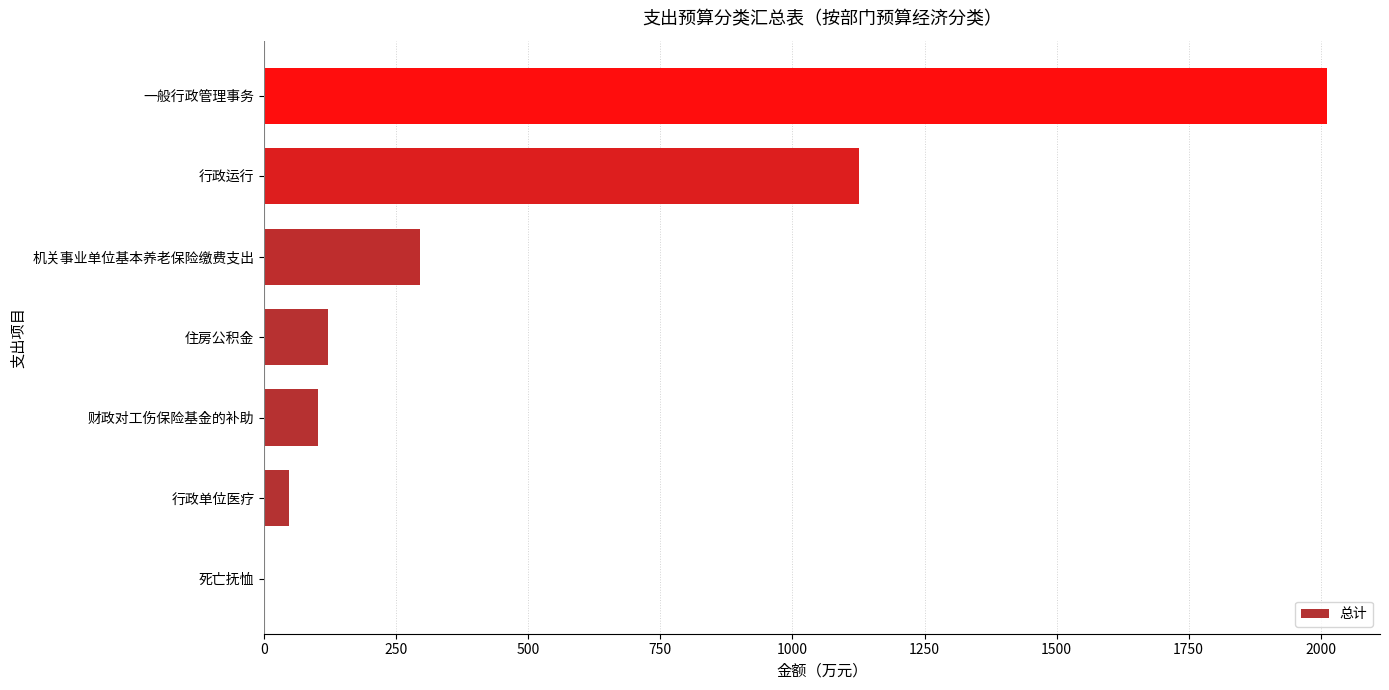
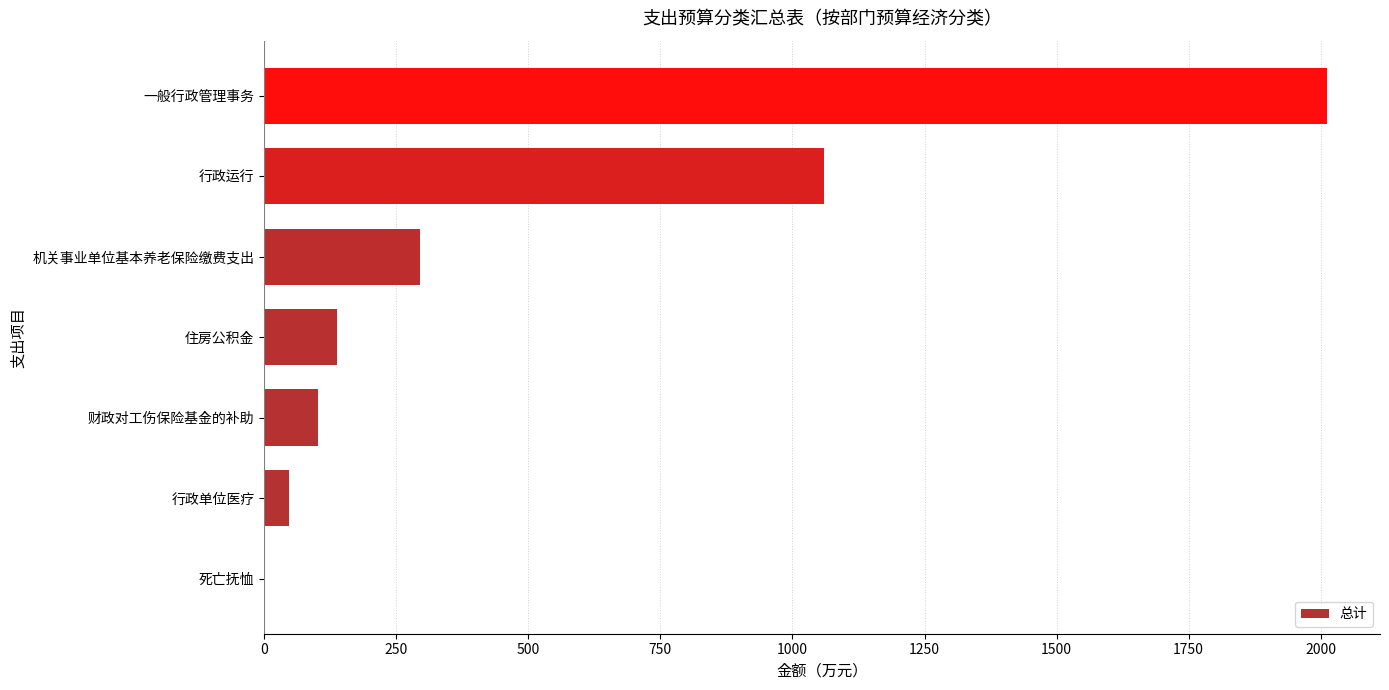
  {
    "一般行政管理事务": 2010,
-   "行政运行": 1130,
+   "行政运行": 1060,
    "机关事业单位基本养老保险缴费支出": 300,
-   "住房公积金": 120,
+   "住房公积金": 140,
    "财政对工伤保险基金的补助": 100,
    "行政单位医疗": 50
  }
